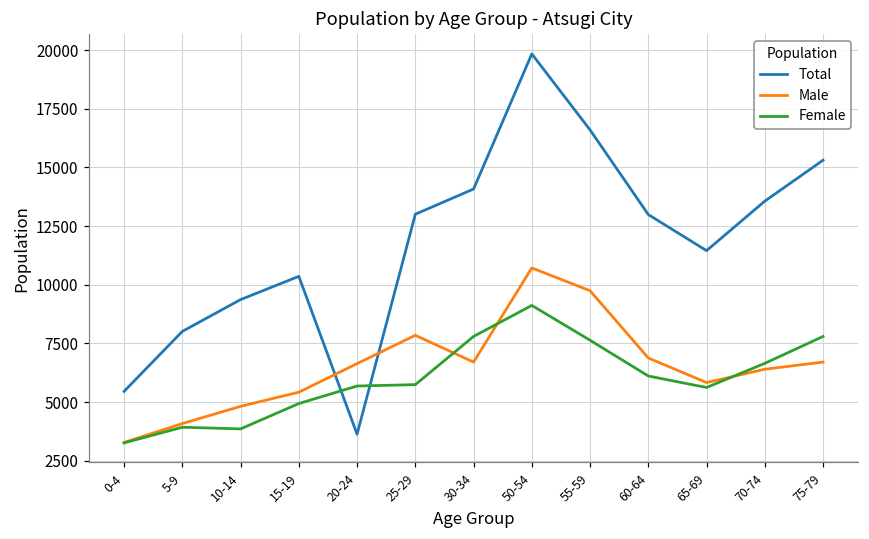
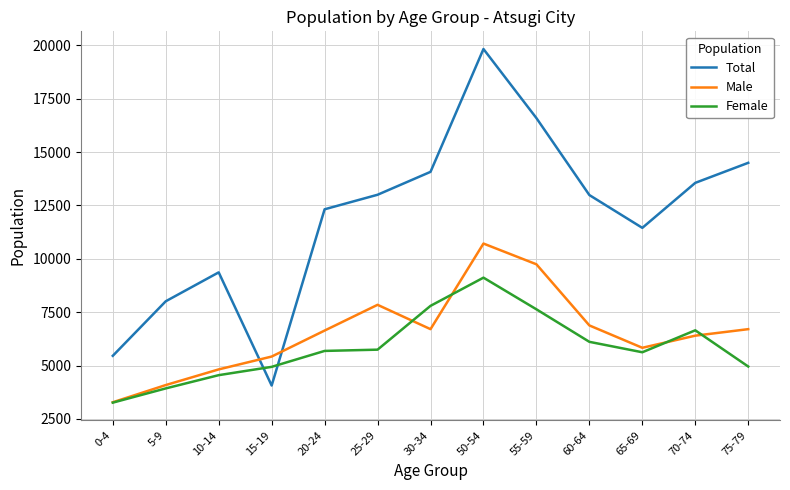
  {
    "Total": {
      "0-4": 5500,
      "5-9": 8000,
      "10-14": 9400,
-     "15-19": 10400,
-     "20-24": 3600,
+     "15-19": 4100,
+     "20-24": 12300,
      "25-29": 13000,
      "30-34": 14100,
      "50-54": 19800,
      "55-59": 16600,
      "60-64": 13000,
      "65-69": 11500,
      "70-74": 13600,
-     "75-79": 15300
+     "75-79": 14500
    },
    "Male": {
      "5-9": 4100,
      "10-14": 4800,
      "15-19": 5400,
      "20-24": 6600,
      "25-29": 7800,
      "30-34": 6700,
      "50-54": 10700,
      "55-59": 9700,
      "60-64": 6900,
      "65-69": 5800,
      "70-74": 6400,
      "75-79": 6700
    },
    "Female": {
      "5-9": 3900,
-     "10-14": 3900,
+     "10-14": 4500,
      "15-19": 4900,
      "20-24": 5700,
      "25-29": 5700,
      "30-34": 7800,
      "50-54": 9100,
      "55-59": 7600,
      "60-64": 6100,
      "65-69": 5600,
      "70-74": 6700,
-     "75-79": 7800
+     "75-79": 5000
    }
  }
